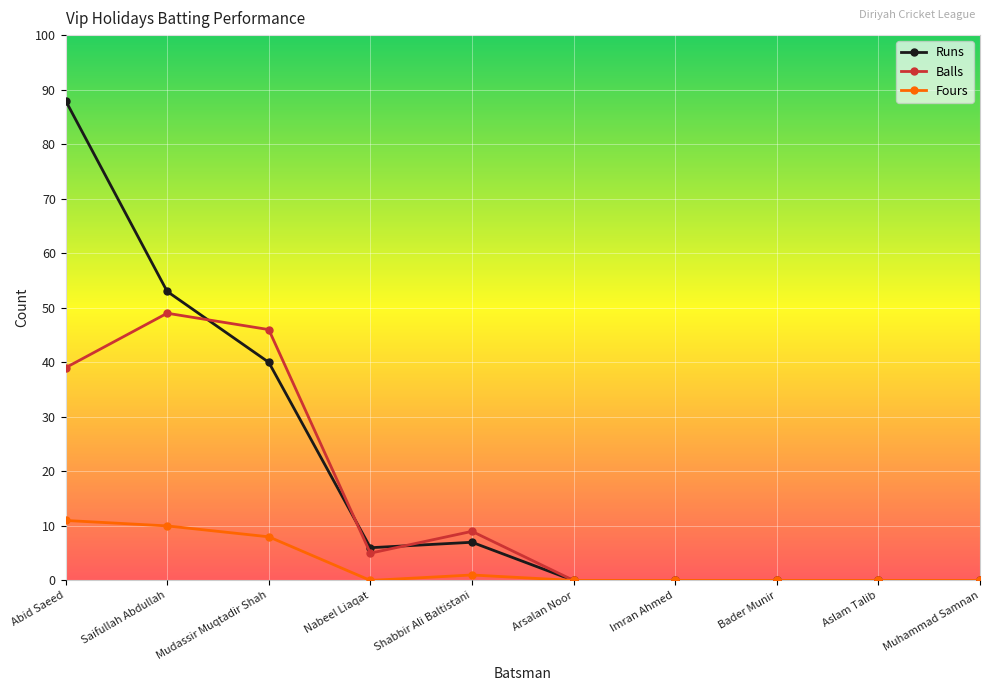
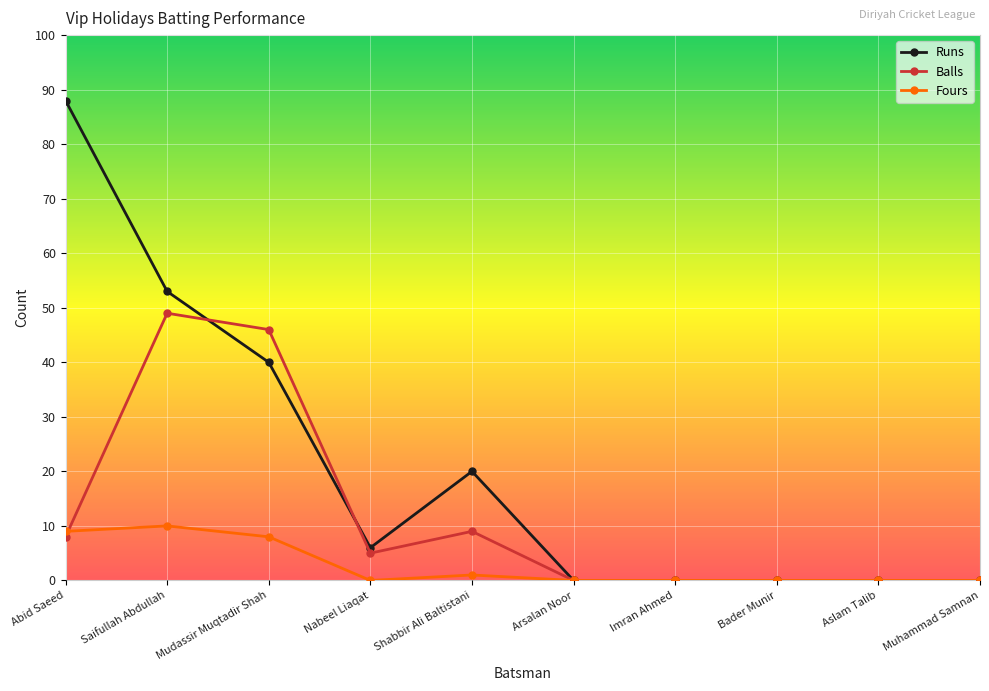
  {
    "Runs": {
      "Abid Saeed": 88,
      "Saifullah Abdullah": 53,
      "Mudassir Muqtadir Shah": 40,
      "Nabeel Liaqat": 6,
-     "Shabbir Ali Baltistani": 7
+     "Shabbir Ali Baltistani": 20
    },
    "Balls": {
-     "Abid Saeed": 39,
+     "Abid Saeed": 8,
      "Saifullah Abdullah": 49,
      "Mudassir Muqtadir Shah": 46,
      "Nabeel Liaqat": 5,
      "Shabbir Ali Baltistani": 9
    },
    "Fours": {
-     "Abid Saeed": 11,
+     "Abid Saeed": 9,
      "Saifullah Abdullah": 10,
      "Mudassir Muqtadir Shah": 8,
      "Nabeel Liaqat": 0,
      "Shabbir Ali Baltistani": 1
    }
  }
